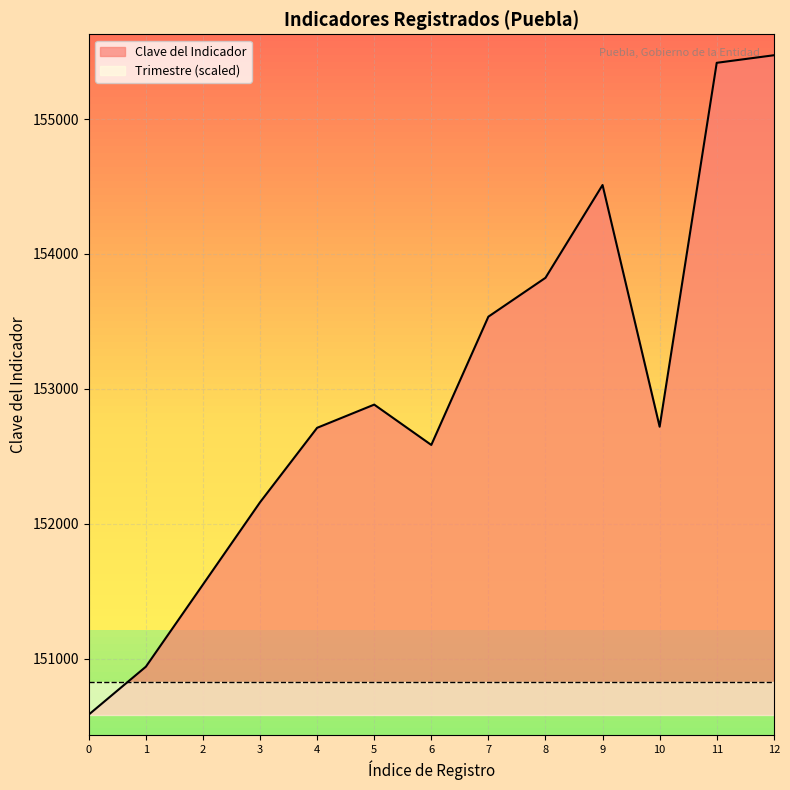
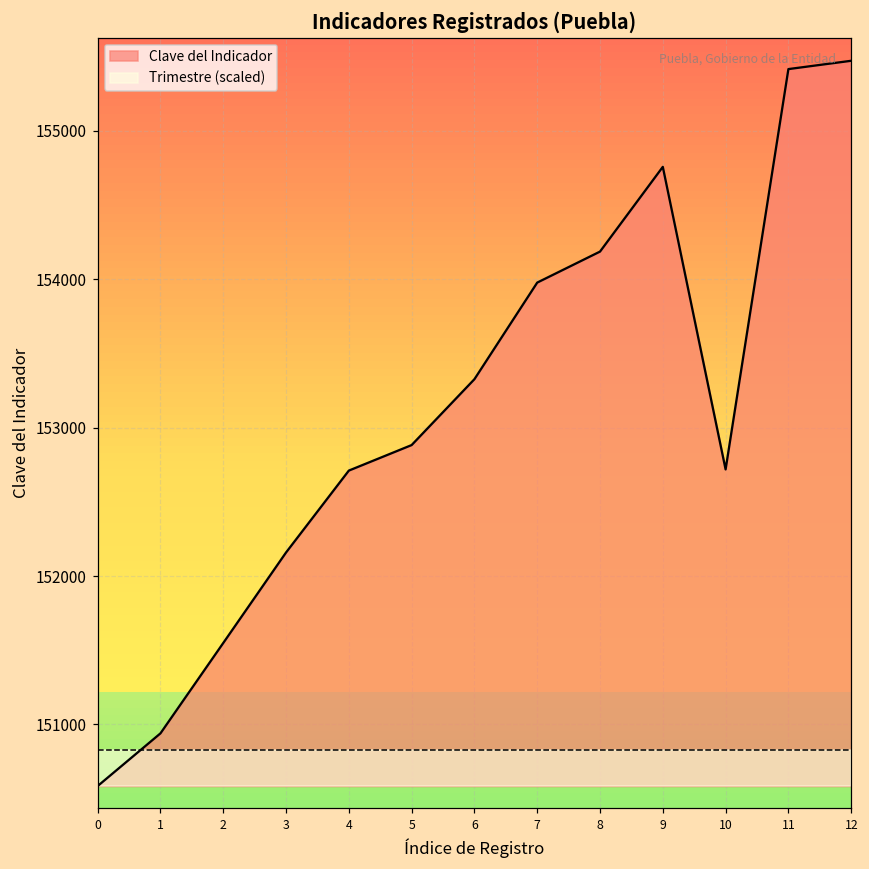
  {
    "Clave del Indicador": {
      "0": 150590,
      "1": 150940,
      "2": 151550,
      "3": 152160,
      "4": 152710,
      "5": 152880,
-     "6": 152580,
-     "7": 153540,
-     "8": 153820,
-     "9": 154510,
+     "6": 153330,
+     "7": 153980,
+     "8": 154190,
+     "9": 154760,
      "10": 152720,
      "11": 155420,
      "12": 155470
    },
    "Trimestre (scaled)": {
      "0": 150830,
      "1": 150830,
      "2": 150830,
      "3": 150830,
      "4": 150830,
      "5": 150830,
      "6": 150830,
      "7": 150830,
      "8": 150830,
      "9": 150830,
      "10": 150830,
      "11": 150830,
      "12": 150830
    }
  }
